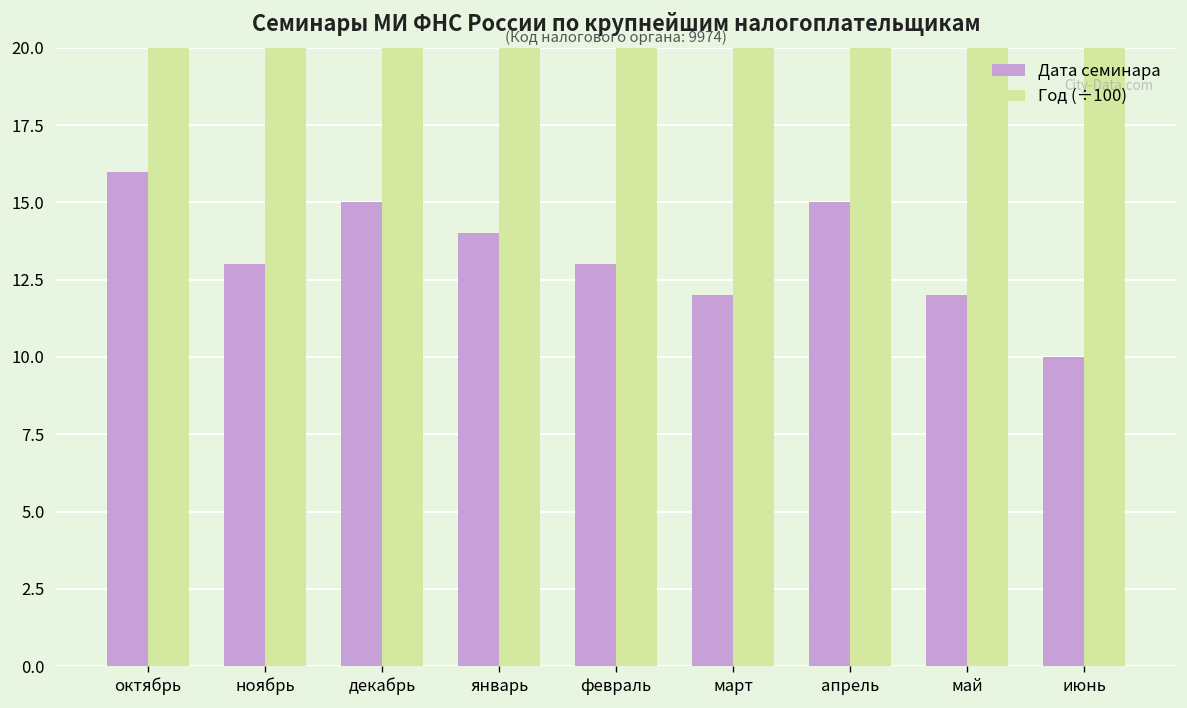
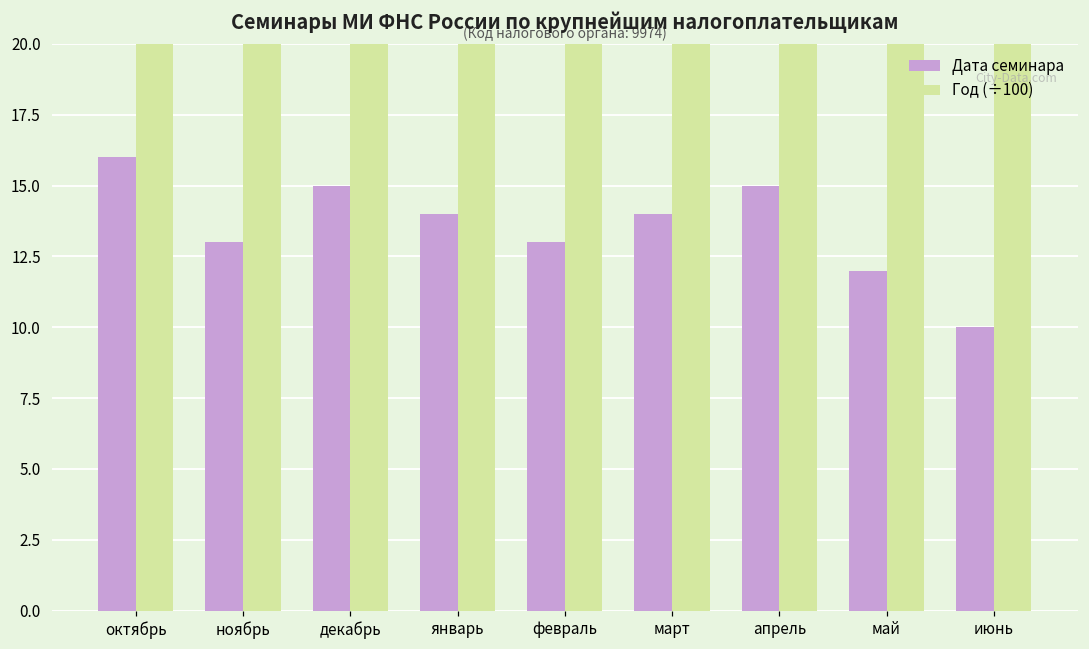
  {
    "Дата семинара": {
      "октябрь": 16,
      "ноябрь": 13,
      "декабрь": 15,
      "январь": 14,
      "февраль": 13,
-     "март": 12,
+     "март": 14,
      "апрель": 15,
      "май": 12,
      "июнь": 10
    }
  }
